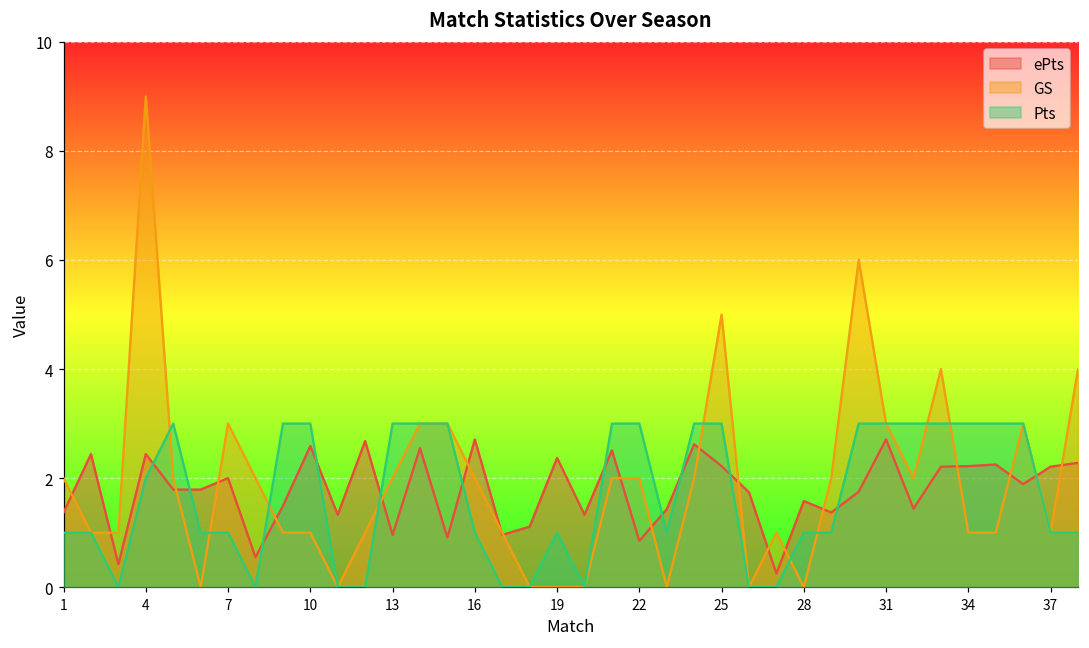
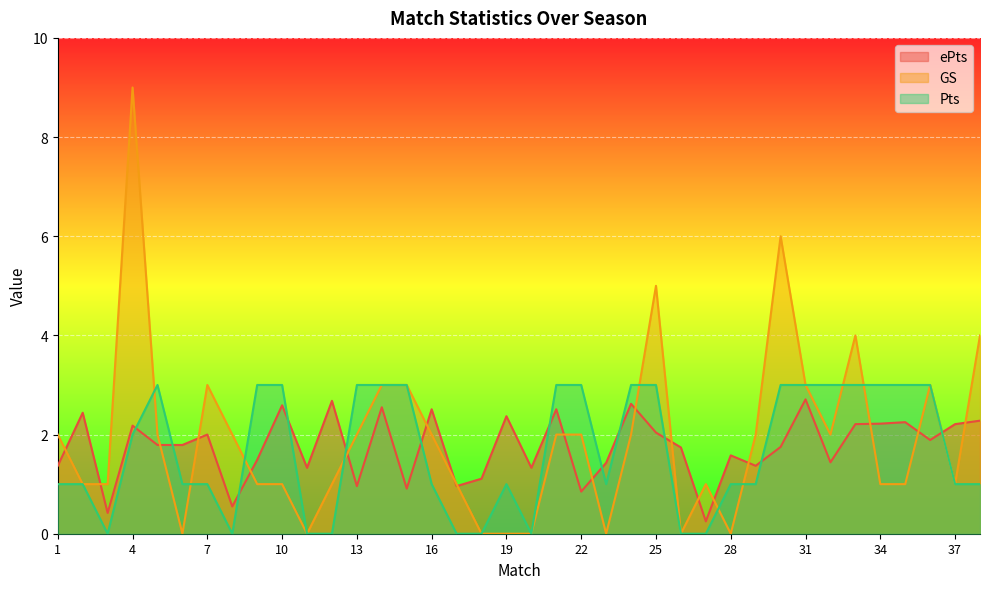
  {
    "ePts": {
      "1": 1.4,
-     "4": 2.4,
+     "4": 2.2,
      "7": 2.0,
      "10": 2.6,
      "13": 1.0,
-     "16": 2.7,
+     "16": 2.5,
      "19": 2.4,
      "22": 0.9,
-     "25": 2.2,
+     "25": 2.0,
      "28": 1.6,
      "31": 2.7,
      "34": 2.2,
      "37": 2.2
    },
    "GS": {
      "1": 2.0,
      "4": 9.0,
      "7": 3.0,
      "10": 1.0,
      "13": 2.0,
      "16": 2.0,
      "19": 0.0,
      "22": 2.0,
      "25": 5.0,
      "28": 0.0,
      "34": 1.0
    },
    "Pts": {
      "1": 1.0,
      "4": 2.0,
      "7": 1.0,
      "10": 3.0,
      "13": 3.0,
      "16": 1.0,
      "19": 1.0,
      "22": 3.0,
      "25": 3.0,
      "28": 1.0,
      "34": 3.0
    }
  }
